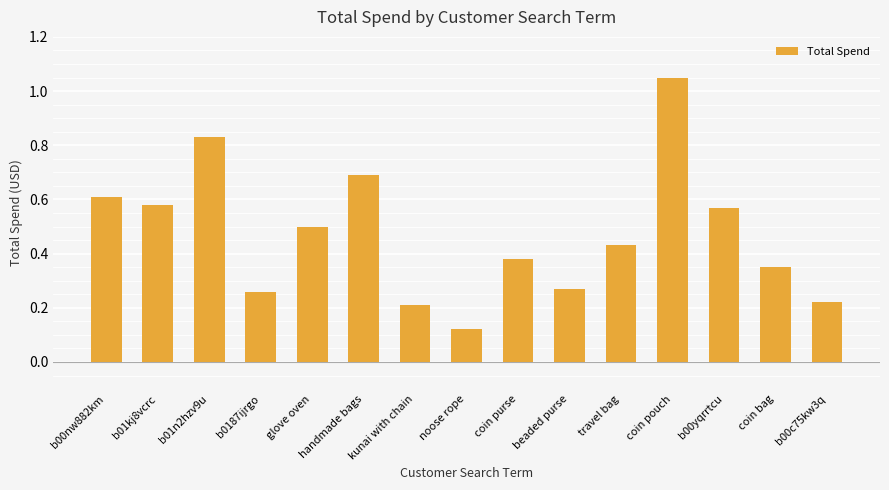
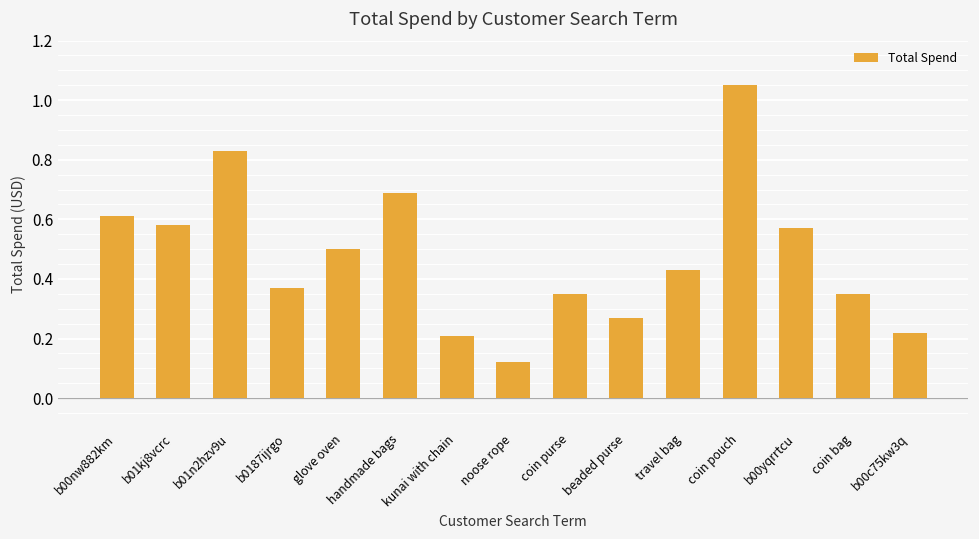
  {
    "b00nw882km": 0.61,
    "b01kj8vcrc": 0.58,
    "b01n2hzv9u": 0.83,
-   "b0187ijrgo": 0.26,
+   "b0187ijrgo": 0.37,
    "glove oven": 0.50,
    "handmade bags": 0.69,
    "kunai with chain": 0.21,
    "noose rope": 0.12,
-   "coin purse": 0.38,
+   "coin purse": 0.35,
    "beaded purse": 0.27,
    "travel bag": 0.43,
    "coin pouch": 1.05,
    "b00yqrrtcu": 0.57,
    "coin bag": 0.35,
    "b00c75kw3q": 0.22
  }
